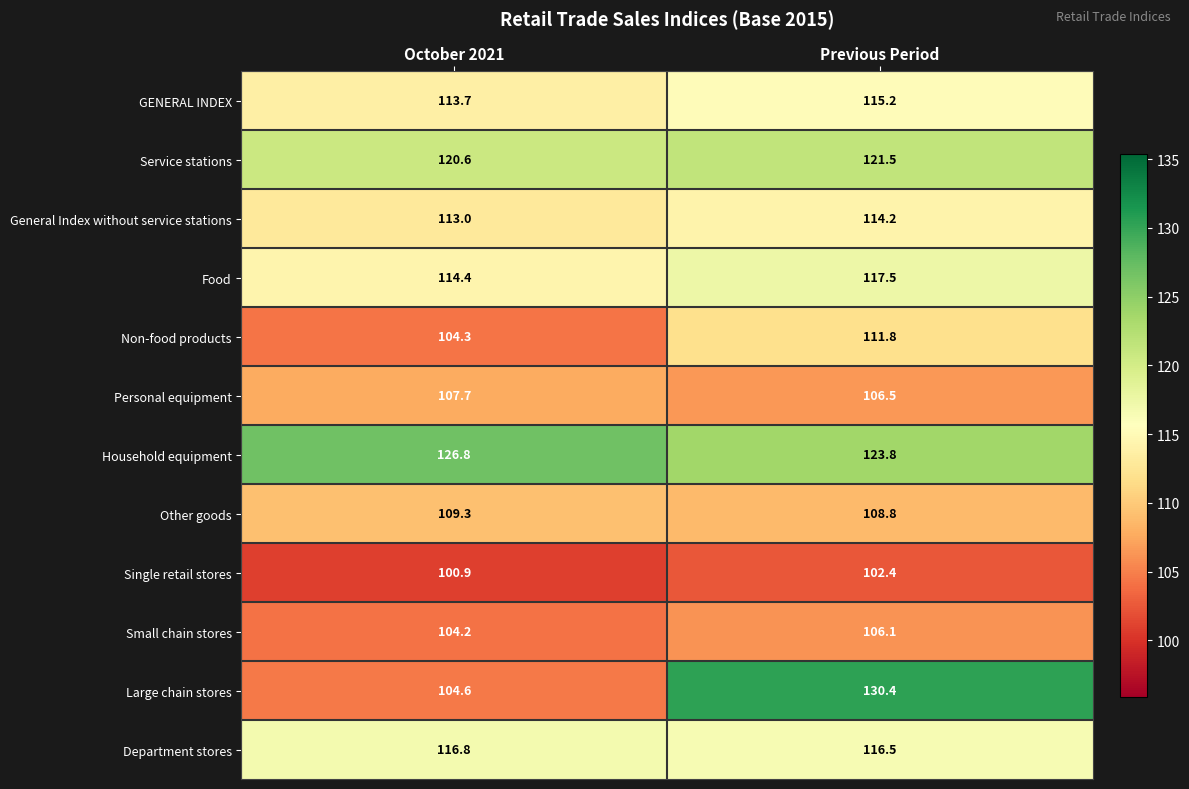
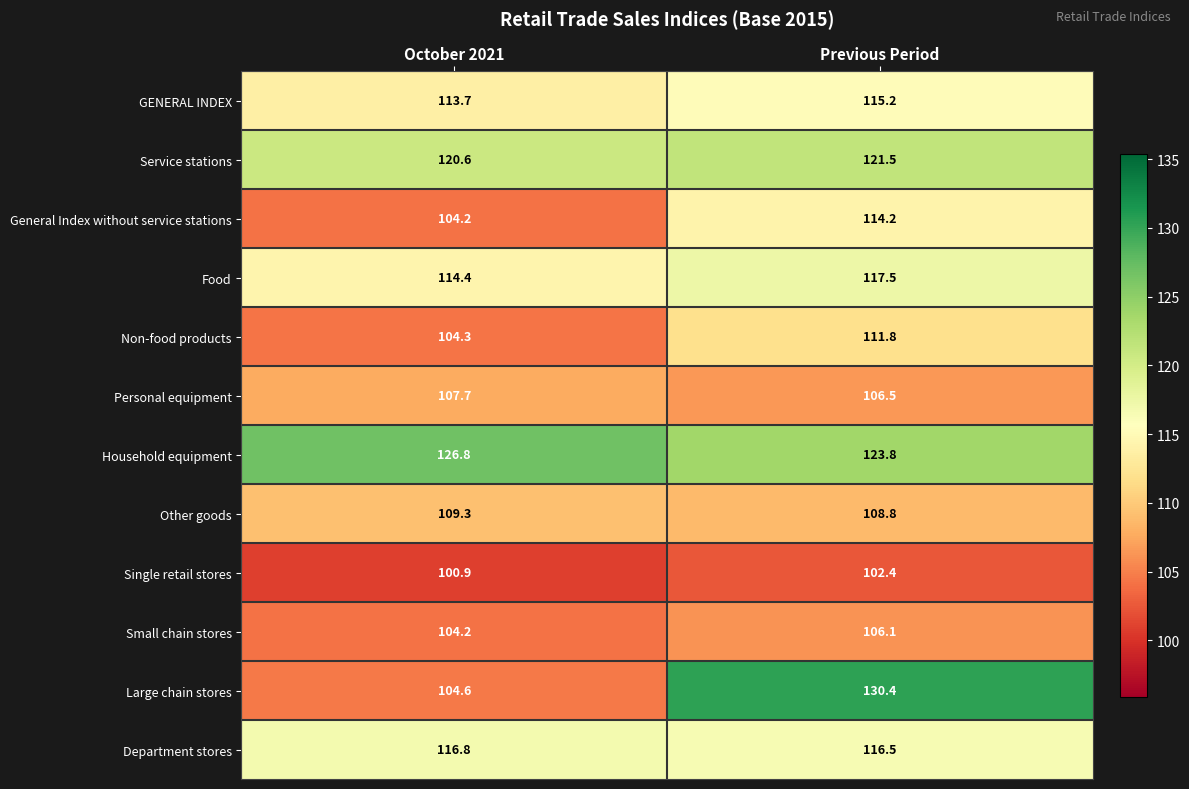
  {
    "GENERAL INDEX": {
      "October 2021": 113.7,
      "Previous Period": 115.2
    },
    "Service stations": {
      "October 2021": 120.6,
      "Previous Period": 121.5
    },
    "General Index without service stations": {
-     "October 2021": 113.0,
+     "October 2021": 104.2,
      "Previous Period": 114.2
    },
    "Food": {
      "October 2021": 114.4,
      "Previous Period": 117.5
    },
    "Non-food products": {
      "October 2021": 104.3,
      "Previous Period": 111.8
    },
    "Personal equipment": {
      "October 2021": 107.7,
      "Previous Period": 106.5
    },
    "Household equipment": {
      "October 2021": 126.8,
      "Previous Period": 123.8
    },
    "Other goods": {
      "October 2021": 109.3,
      "Previous Period": 108.8
    },
    "Single retail stores": {
      "October 2021": 100.9,
      "Previous Period": 102.4
    },
    "Small chain stores": {
      "October 2021": 104.2,
      "Previous Period": 106.1
    },
    "Large chain stores": {
      "October 2021": 104.6,
      "Previous Period": 130.4
    },
    "Department stores": {
      "October 2021": 116.8,
      "Previous Period": 116.5
    }
  }
